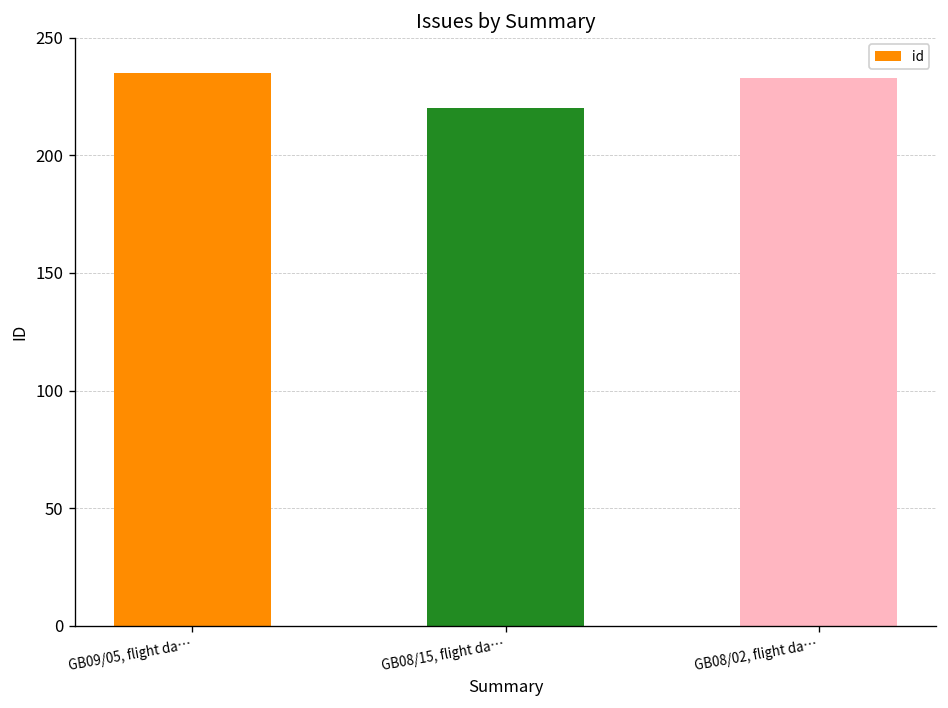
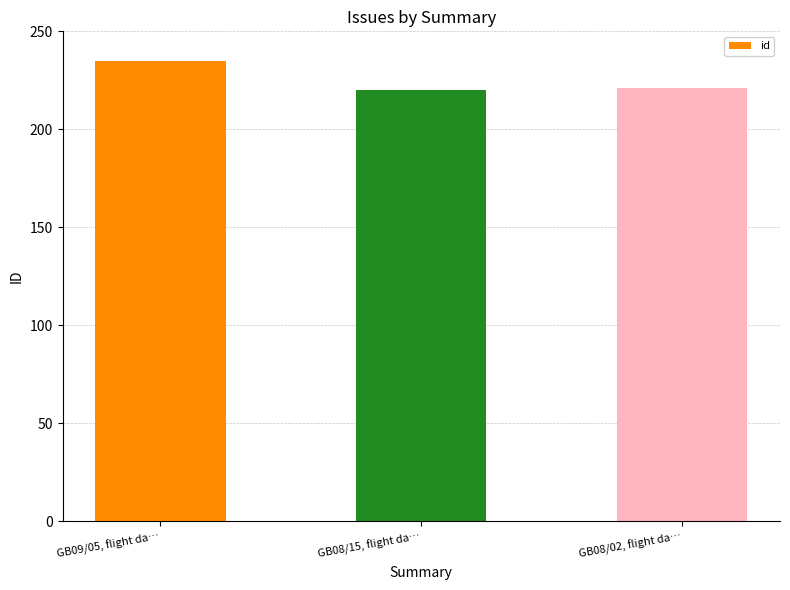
  {
    "GB09/05, flight da…": 235,
    "GB08/15, flight da…": 220,
-   "GB08/02, flight da…": 233
+   "GB08/02, flight da…": 221
  }
